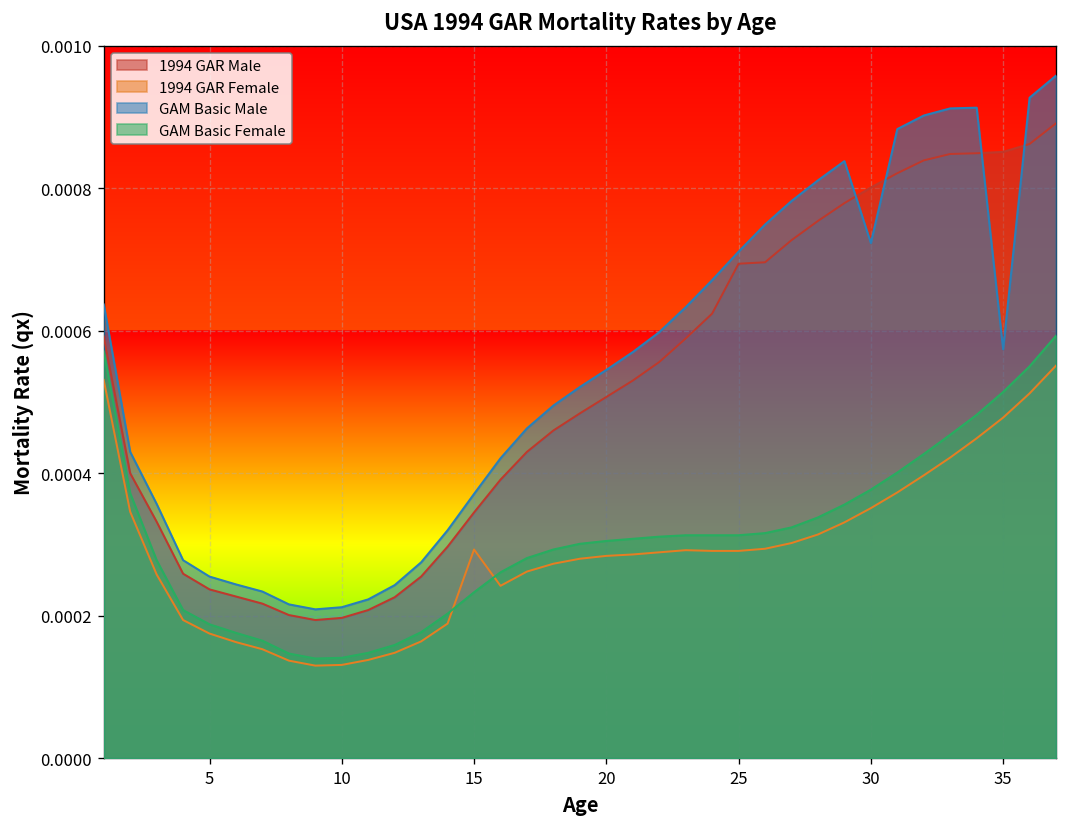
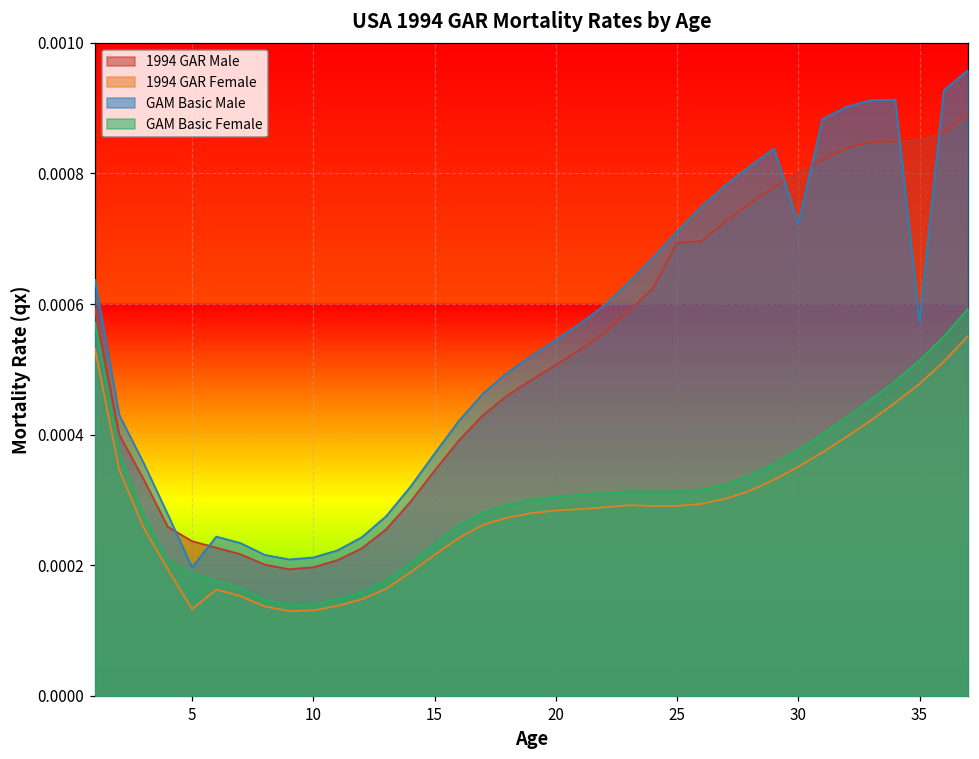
  {
    "1994 GAR Male": {
      "5": 0.00024,
      "10": 0.00020,
      "15": 0.00035,
      "20": 0.00051,
      "25": 0.00069,
      "30": 0.00080,
      "35": 0.00085
    },
    "1994 GAR Female": {
-     "5": 0.00018,
+     "5": 0.00013,
      "10": 0.00013,
-     "15": 0.00029,
+     "15": 0.00022,
      "20": 0.00028,
      "25": 0.00029,
      "30": 0.00035,
      "35": 0.00048
    },
    "GAM Basic Male": {
-     "5": 0.00026,
+     "5": 0.00020,
      "10": 0.00021,
      "15": 0.00037,
      "20": 0.00055,
      "25": 0.00071,
      "30": 0.00072,
      "35": 0.00057
    },
    "GAM Basic Female": {
      "5": 0.00019,
      "10": 0.00014,
      "15": 0.00023,
      "20": 0.00031,
      "25": 0.00031,
      "30": 0.00038,
      "35": 0.00051
    }
  }
